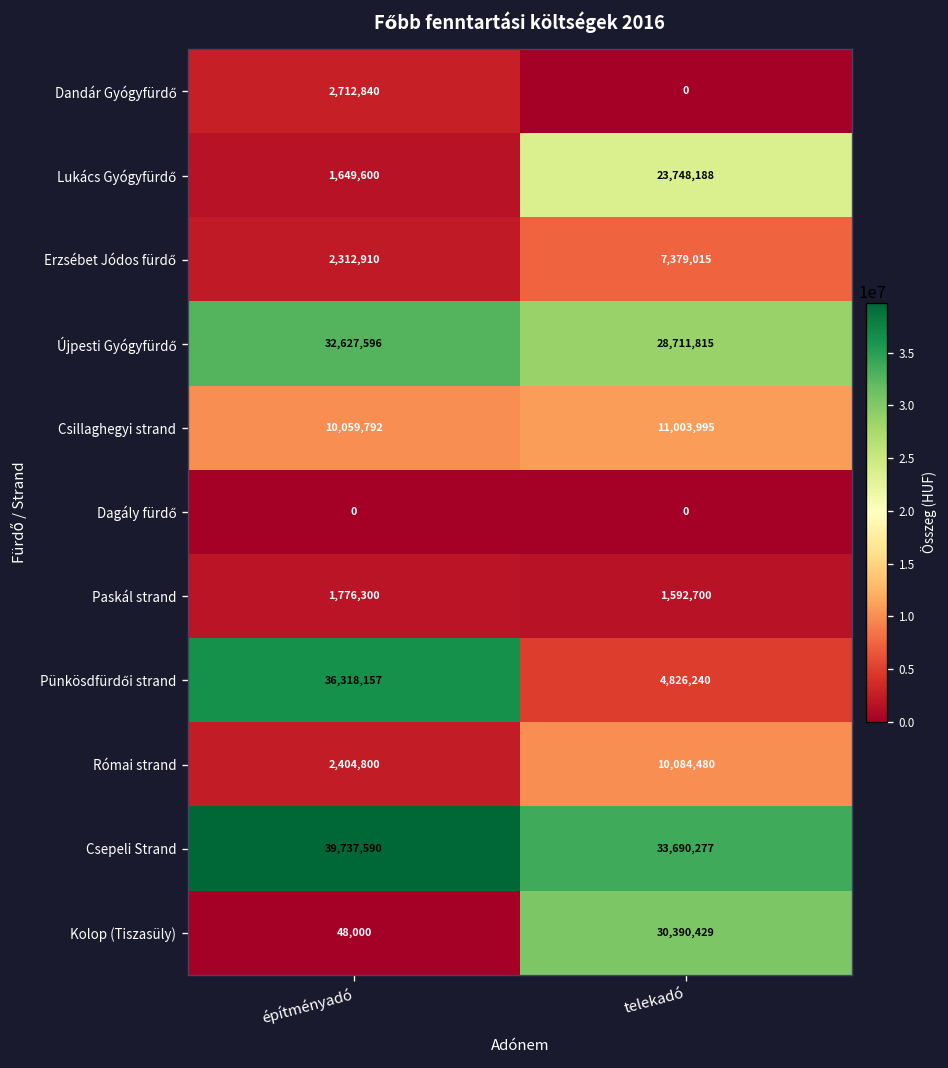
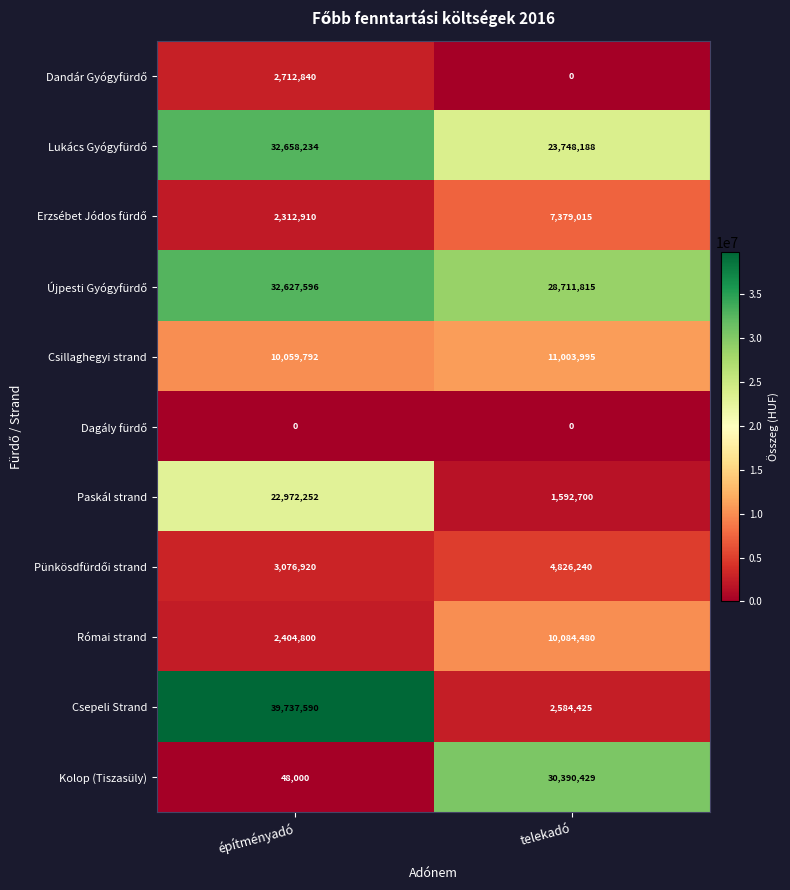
  {
    "Dandár Gyógyfürdő": {
      "építményadó": "2,712,840",
      "telekadó": "0"
    },
    "Lukács Gyógyfürdő": {
-     "építményadó": "1,649,600",
+     "építményadó": "32,658,234",
      "telekadó": "23,748,188"
    },
    "Erzsébet Jódos fürdő": {
      "építményadó": "2,312,910",
      "telekadó": "7,379,015"
    },
    "Újpesti Gyógyfürdő": {
      "építményadó": "32,627,596",
      "telekadó": "28,711,815"
    },
    "Csillaghegyi strand": {
      "építményadó": "10,059,792",
      "telekadó": "11,003,995"
    },
    "Dagály fürdő": {
      "építményadó": "0",
      "telekadó": "0"
    },
    "Paskál strand": {
-     "építményadó": "1,776,300",
+     "építményadó": "22,972,252",
      "telekadó": "1,592,700"
    },
    "Pünkösdfürdői strand": {
-     "építményadó": "36,318,157",
+     "építményadó": "3,076,920",
      "telekadó": "4,826,240"
    },
    "Római strand": {
      "építményadó": "2,404,800",
      "telekadó": "10,084,480"
    },
    "Csepeli Strand": {
      "építményadó": "39,737,590",
-     "telekadó": "33,690,277"
+     "telekadó": "2,584,425"
    },
    "Kolop (Tiszasüly)": {
      "építményadó": "48,000",
      "telekadó": "30,390,429"
    }
  }
